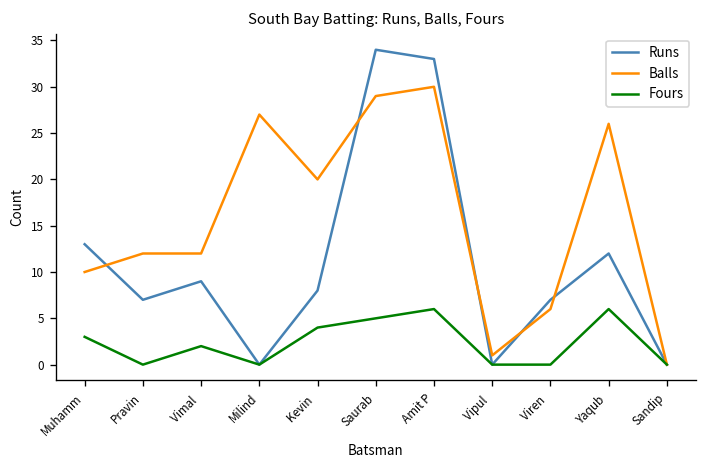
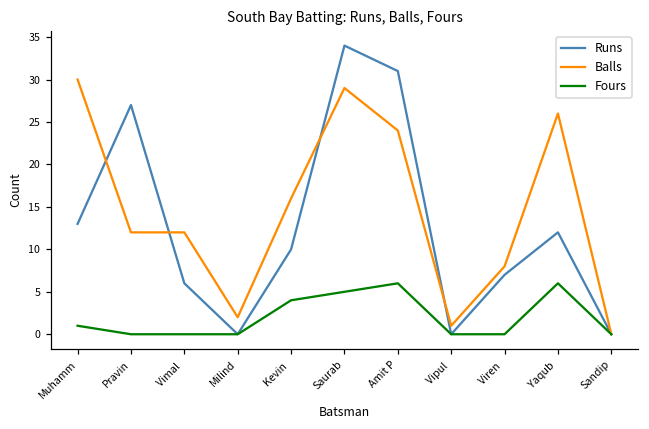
  {
    "Runs": {
      "Muhamm": 13,
-     "Pravin": 7,
-     "Vimal": 9,
-     "Kevin": 8,
+     "Pravin": 27,
+     "Vimal": 6,
+     "Kevin": 10,
      "Saurab": 34,
-     "Amit P": 33,
+     "Amit P": 31,
      "Viren": 7,
      "Yaqub": 12
    },
    "Balls": {
-     "Muhamm": 10,
+     "Muhamm": 30,
      "Pravin": 12,
      "Vimal": 12,
-     "Milind": 27,
-     "Kevin": 20,
+     "Milind": 2,
+     "Kevin": 16,
      "Saurab": 29,
-     "Amit P": 30,
+     "Amit P": 24,
      "Vipul": 1,
-     "Viren": 6,
+     "Viren": 8,
      "Yaqub": 26
    },
    "Fours": {
-     "Muhamm": 3,
+     "Muhamm": 1,
      "Pravin": 0,
-     "Vimal": 2,
+     "Vimal": 0,
      "Kevin": 4,
      "Saurab": 5,
      "Amit P": 6,
      "Viren": 0,
      "Yaqub": 6
    }
  }
